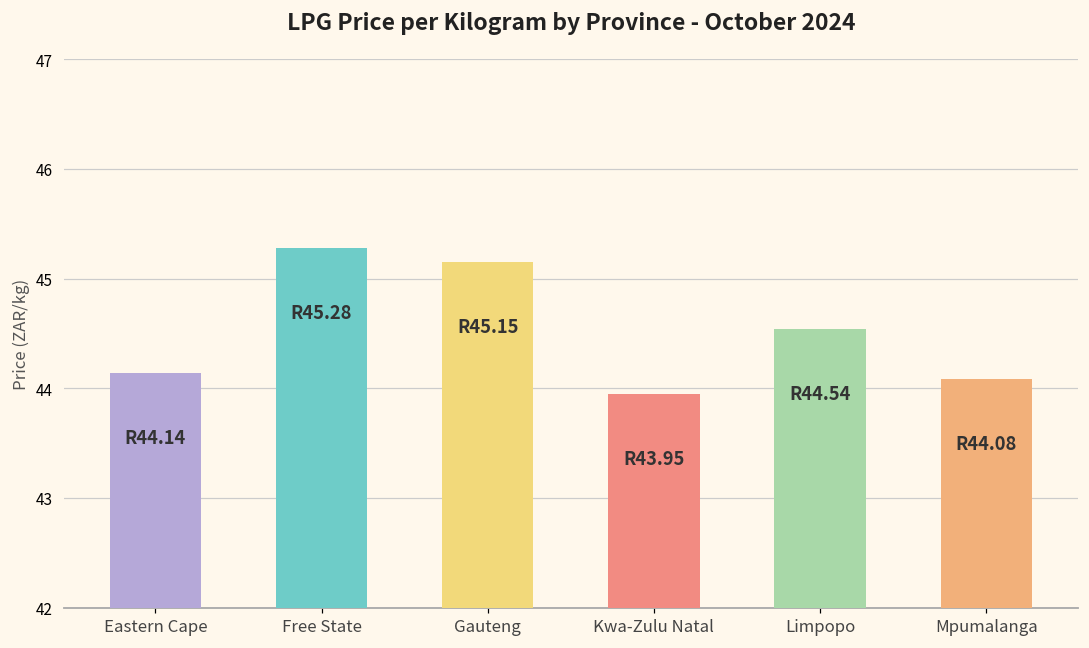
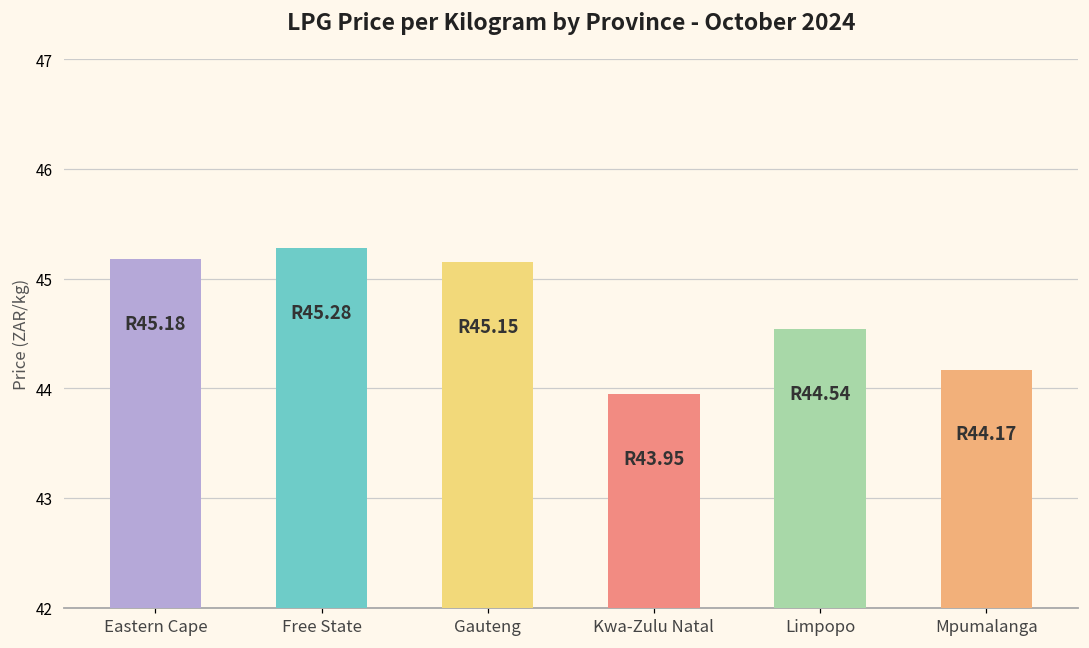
  {
-   "Eastern Cape": 44.14,
-   "Mpumalanga": 44.08
+   "Eastern Cape": 45.18,
+   "Mpumalanga": 44.17
  }
